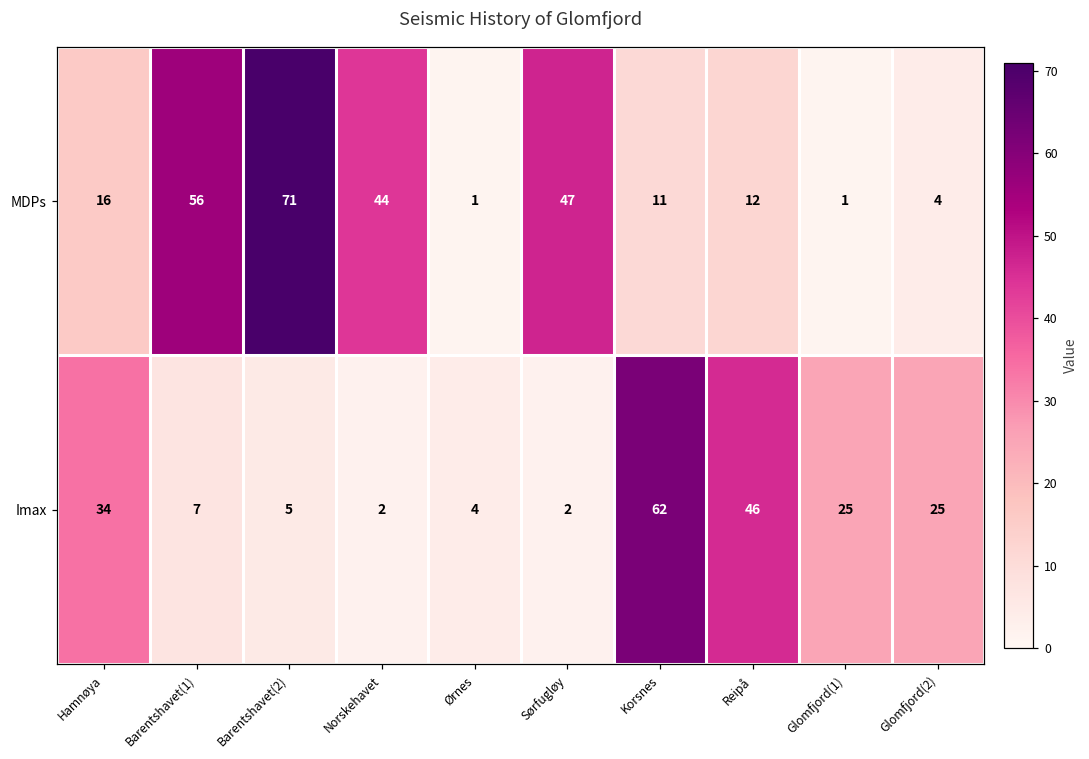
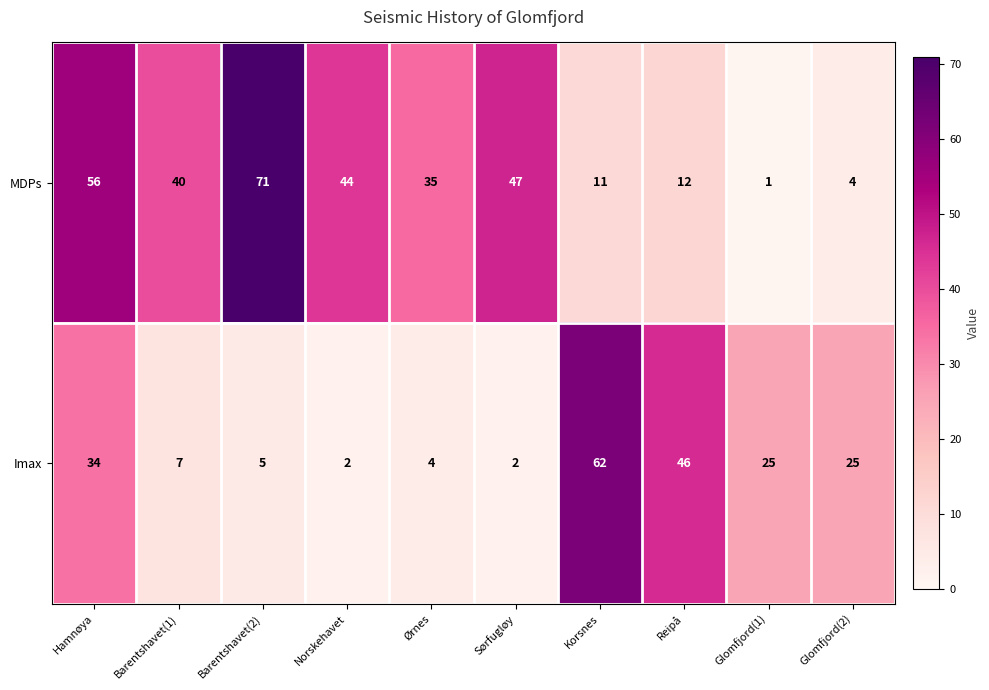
  {
    "MDPs": {
-     "Hamnøya": 16,
-     "Barentshavet(1)": 56,
+     "Hamnøya": 56,
+     "Barentshavet(1)": 40,
      "Barentshavet(2)": 71,
      "Norskehavet": 44,
-     "Ørnes": 1,
+     "Ørnes": 35,
      "Sørfugløy": 47,
      "Korsnes": 11,
      "Reipå": 12,
      "Glomfjord(1)": 1,
      "Glomfjord(2)": 4
    },
    "Imax": {
      "Hamnøya": 34,
      "Barentshavet(1)": 7,
      "Barentshavet(2)": 5,
      "Norskehavet": 2,
      "Ørnes": 4,
      "Sørfugløy": 2,
      "Korsnes": 62,
      "Reipå": 46,
      "Glomfjord(1)": 25,
      "Glomfjord(2)": 25
    }
  }
